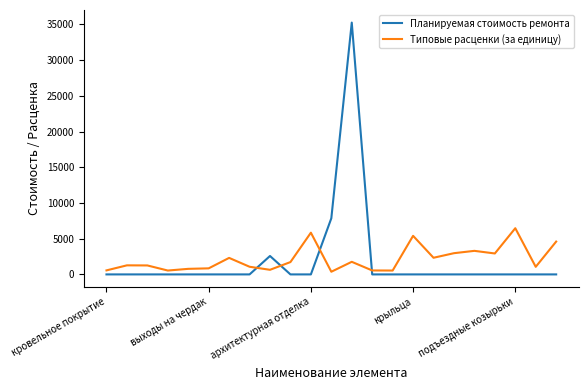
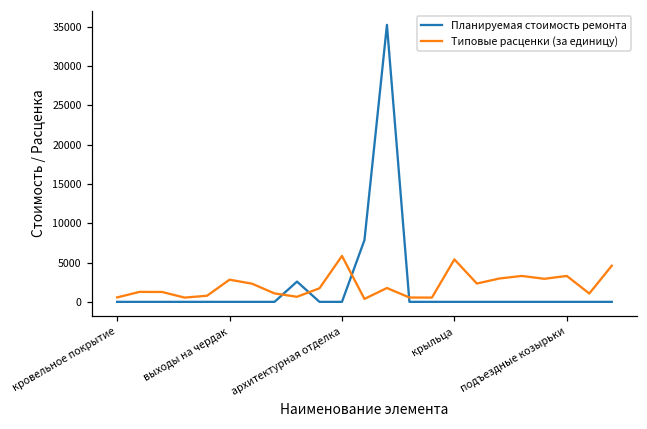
  {
    "Планируемая стоимость ремонта": {
      "кровельное покрытие": 0,
      "выходы на чердак": 0,
      "архитектурная отделка": 0,
      "крыльца": 0,
      "подъездные козырьки": 0
    },
    "Типовые расценки (за единицу)": {
      "кровельное покрытие": 1000,
-     "выходы на чердак": 1000,
+     "выходы на чердак": 3000,
      "архитектурная отделка": 6000,
      "крыльца": 5000,
-     "подъездные козырьки": 6000
+     "подъездные козырьки": 3000
    }
  }
